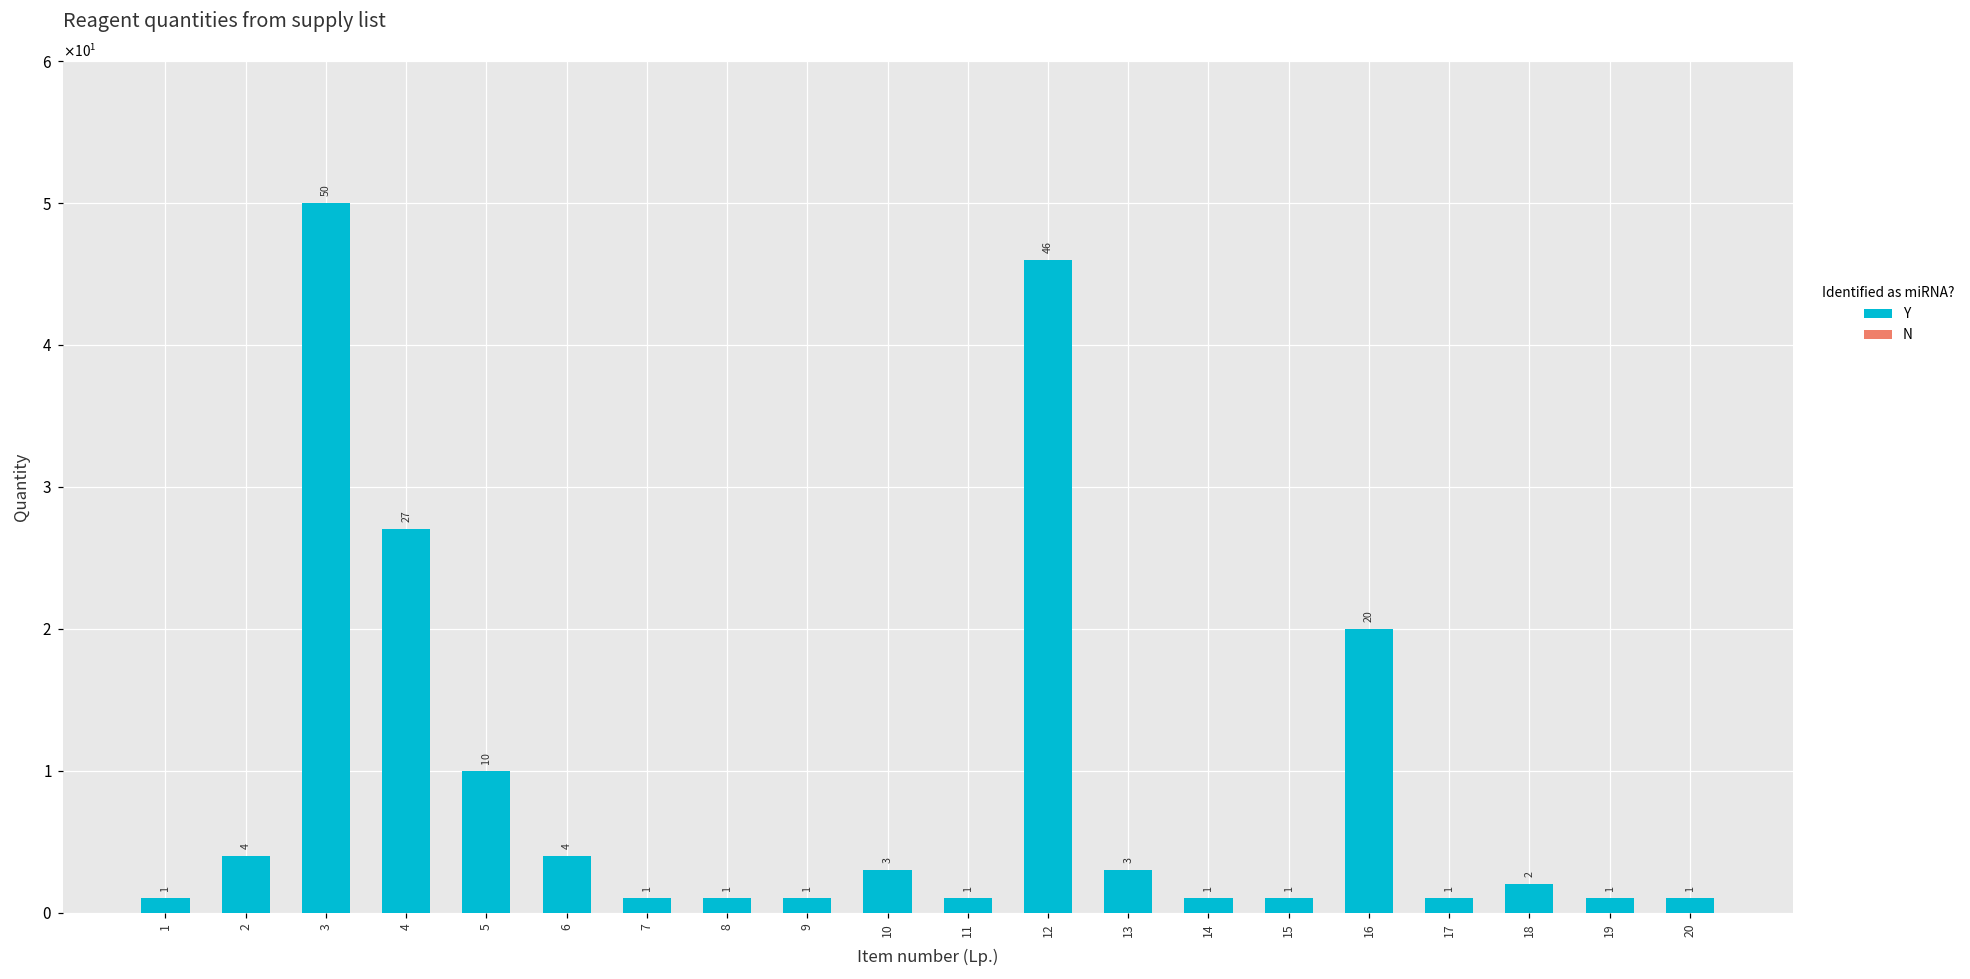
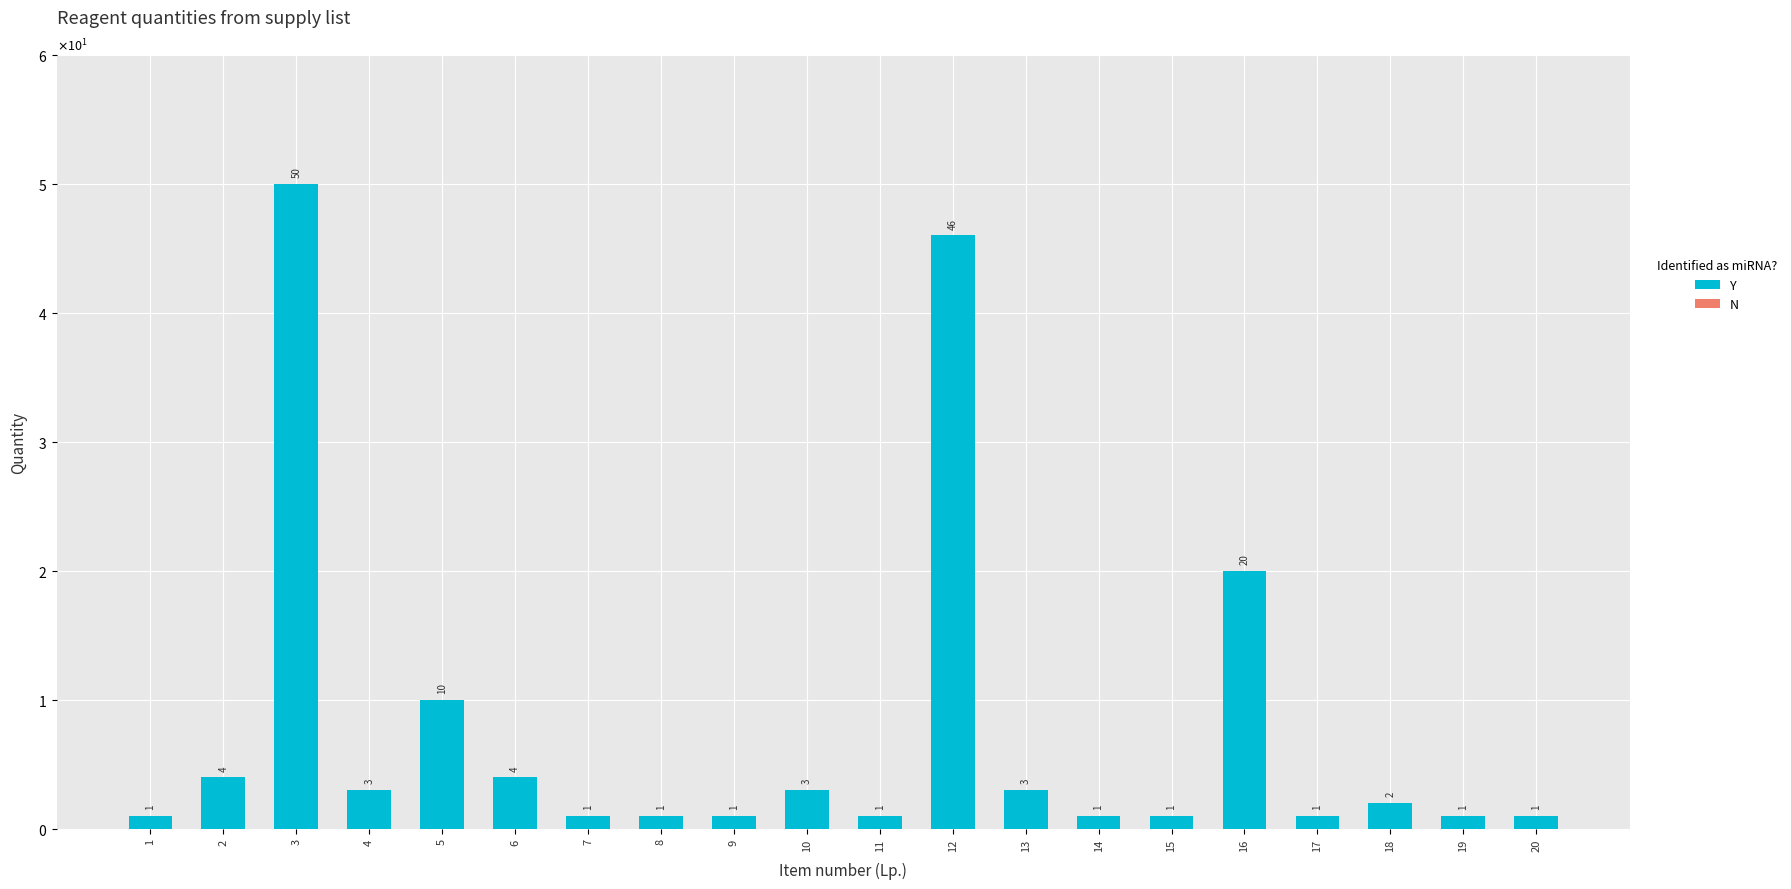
  {
    "Y": {
      "1": 1,
      "2": 4,
      "3": 50,
-     "4": 27,
+     "4": 3,
      "5": 10,
      "6": 4,
      "7": 1,
      "8": 1,
      "9": 1,
      "10": 3,
      "11": 1,
      "12": 46,
      "13": 3,
      "14": 1,
      "15": 1,
      "16": 20,
      "17": 1,
      "18": 2,
      "19": 1,
      "20": 1
    },
    "N": {
      "1": 0.0,
      "2": 0.0,
      "3": 0.0,
      "4": 0.0,
      "5": 0.0,
      "6": 0.0,
      "7": 0.0,
      "8": 0.0,
      "9": 0.0,
      "10": 0.0,
      "11": 0.0,
      "12": 0.0,
      "13": 0.0,
      "14": 0.0,
      "15": 0.0,
      "16": 0.0,
      "17": 0.0,
      "18": 0.0,
      "19": 0.0,
      "20": 0.0
    }
  }
